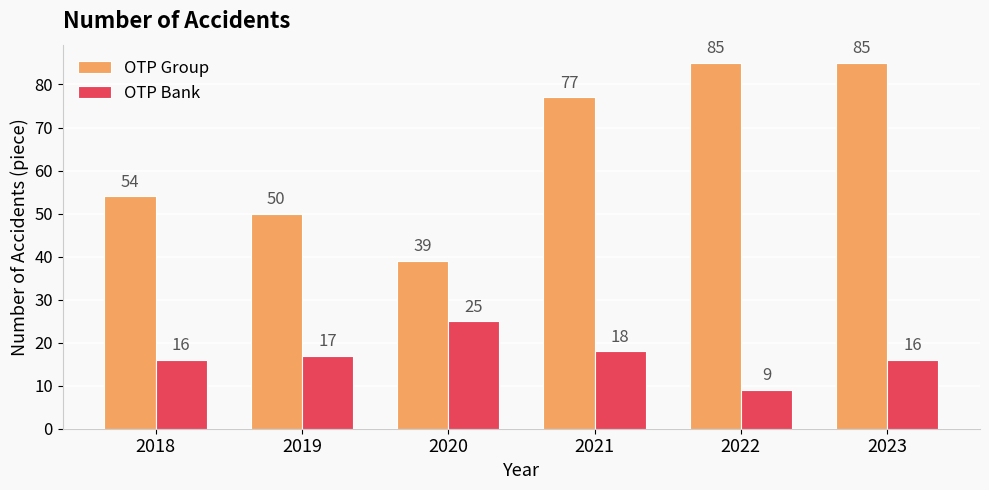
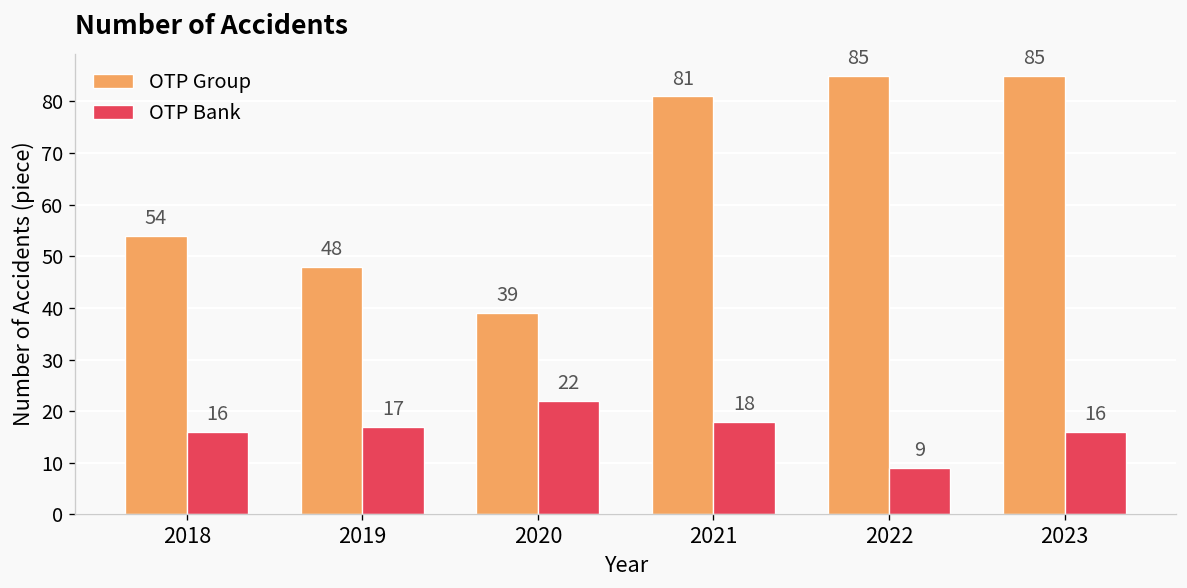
  {
    "OTP Group": {
      "2018": 54,
-     "2019": 50,
+     "2019": 48,
      "2020": 39,
-     "2021": 77,
+     "2021": 81,
      "2022": 85,
      "2023": 85
    },
    "OTP Bank": {
      "2018": 16,
      "2019": 17,
-     "2020": 25,
+     "2020": 22,
      "2021": 18,
      "2022": 9,
      "2023": 16
    }
  }
